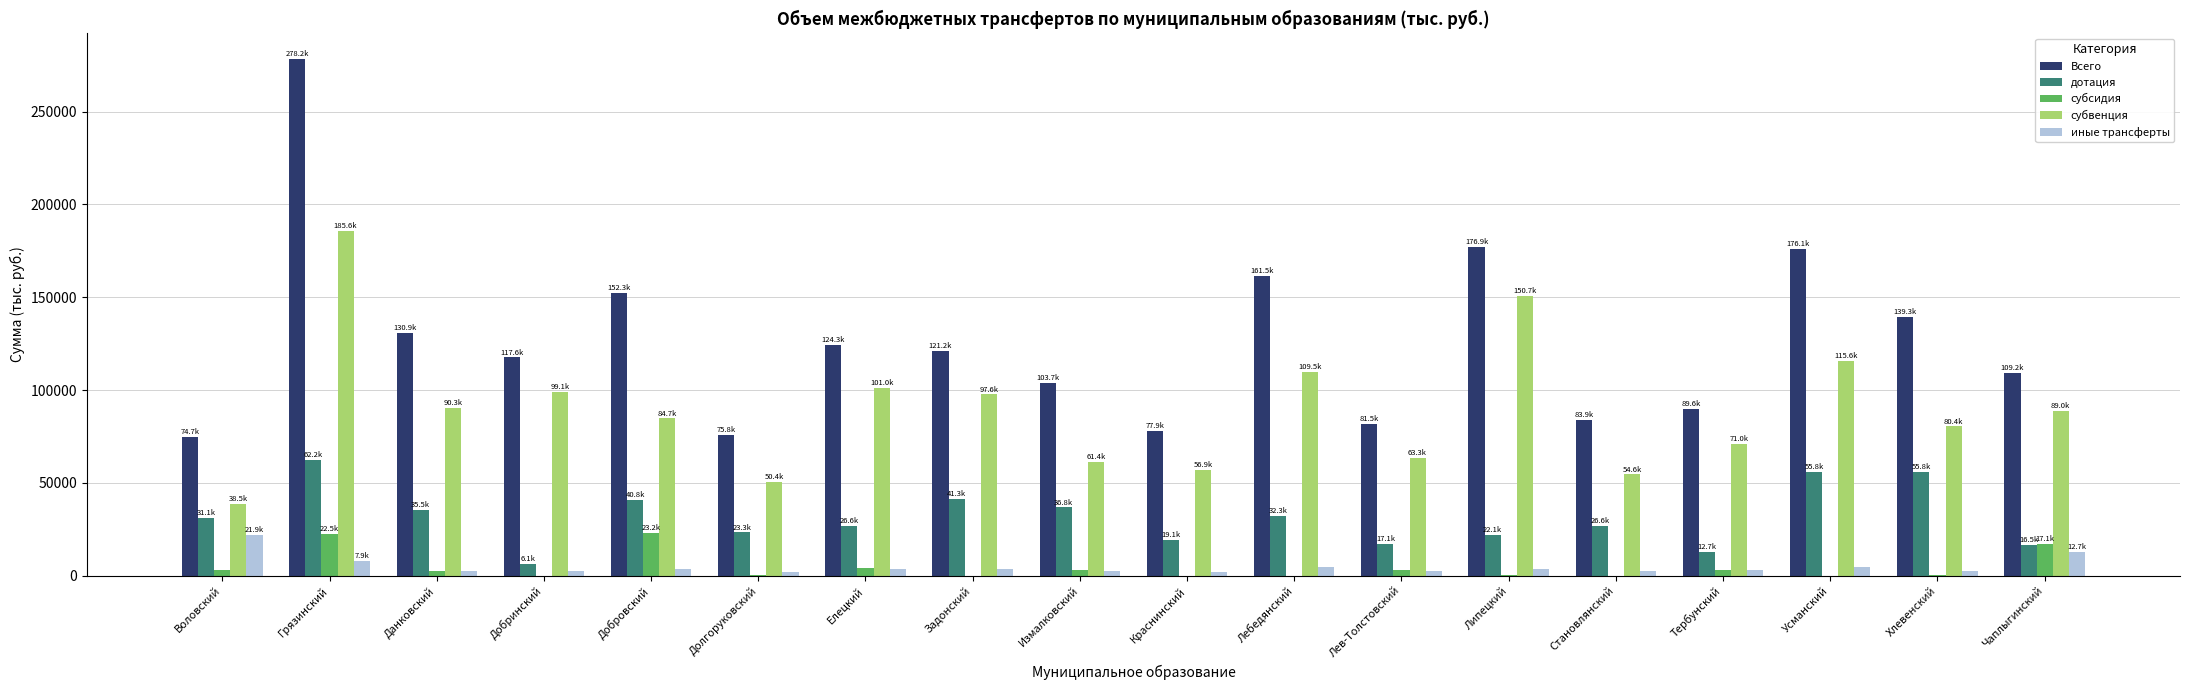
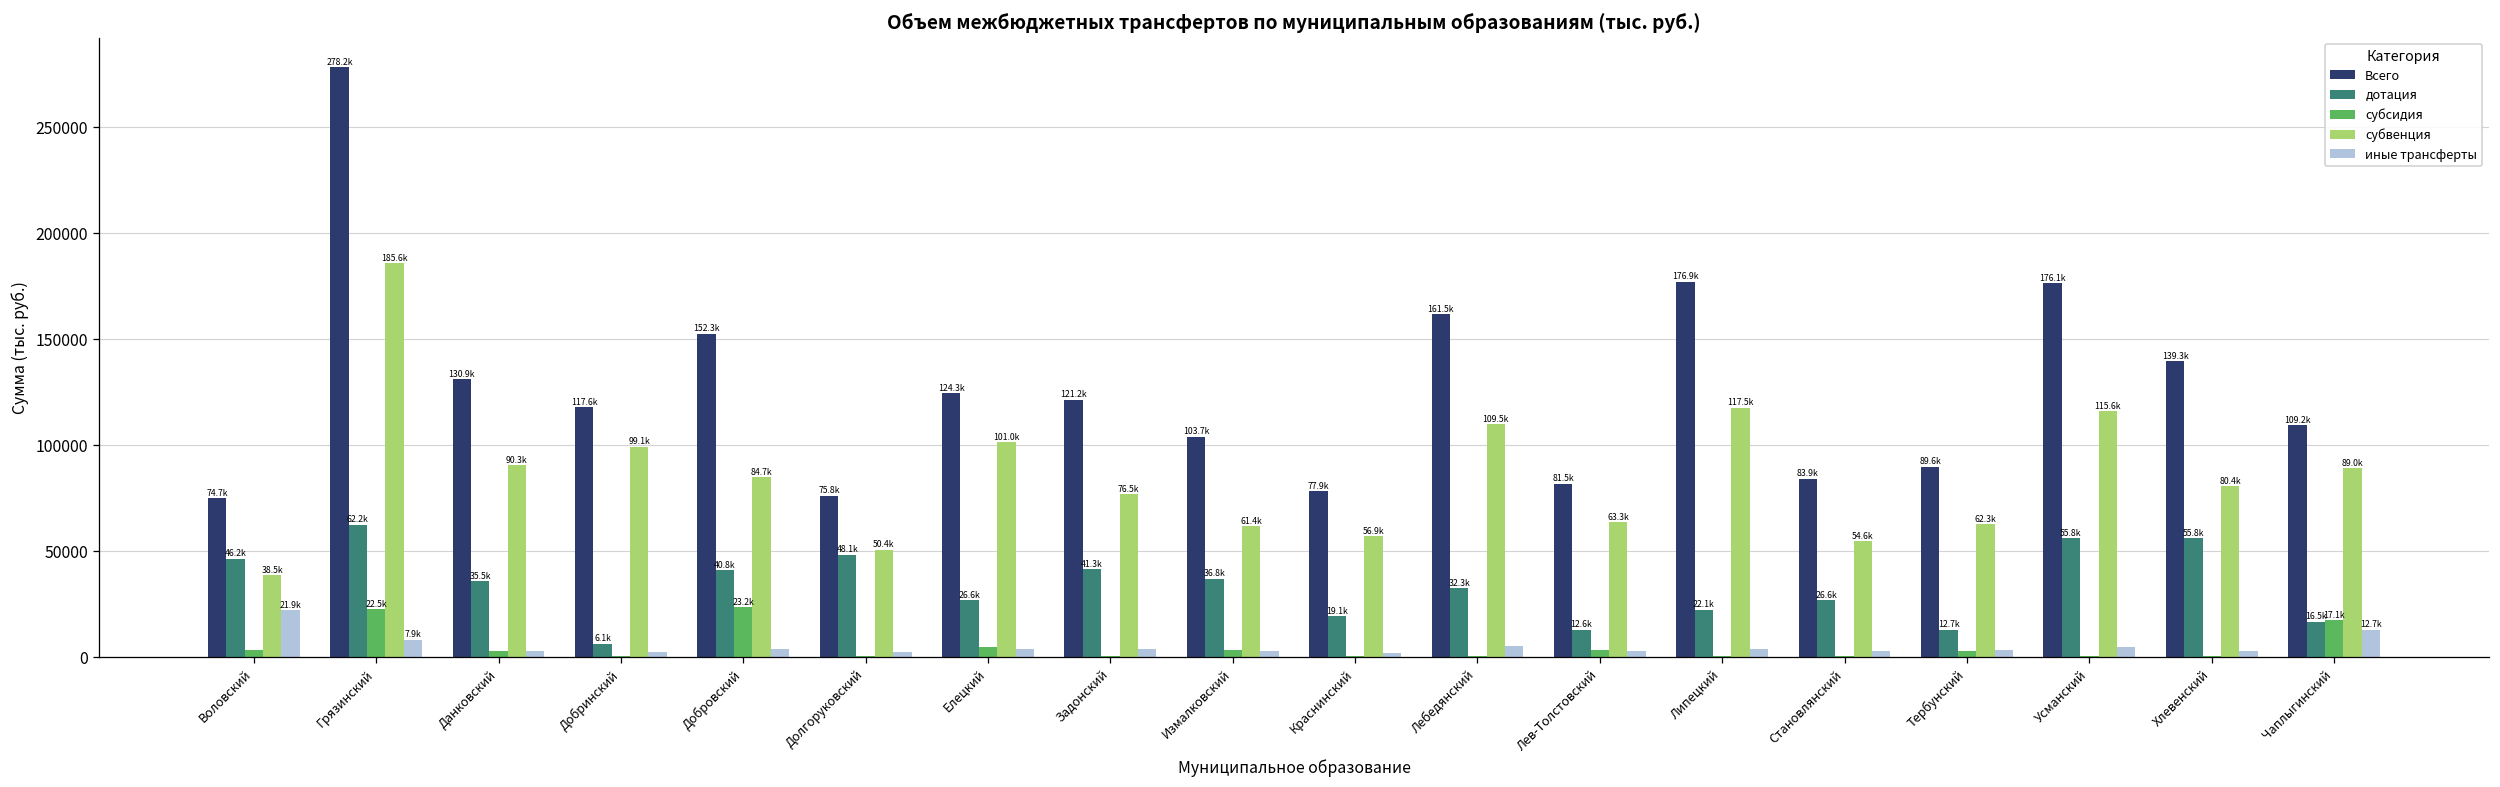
  {
    "Всего": {
      "Воловский": "74.7k",
      "Грязинский": "278.2k",
      "Данковский": "130.9k",
      "Добринский": "117.6k",
      "Добровский": "152.3k",
      "Долгоруковский": "75.8k",
      "Елецкий": "124.3k",
      "Задонский": "121.2k",
      "Измалковский": "103.7k",
      "Краснинский": "77.9k",
      "Лебедянский": "161.5k",
      "Лев-Толстовский": "81.5k",
      "Липецкий": "176.9k",
      "Становлянский": "83.9k",
      "Тербунский": "89.6k",
      "Усманский": "176.1k",
      "Хлевенский": "139.3k",
      "Чаплыгинский": "109.2k"
    },
    "дотация": {
-     "Воловский": "31.1k",
+     "Воловский": "46.2k",
      "Грязинский": "62.2k",
      "Данковский": "35.5k",
      "Добринский": "6.1k",
      "Добровский": "40.8k",
-     "Долгоруковский": "23.3k",
+     "Долгоруковский": "48.1k",
      "Елецкий": "26.6k",
      "Задонский": "41.3k",
      "Измалковский": "36.8k",
      "Краснинский": "19.1k",
      "Лебедянский": "32.3k",
-     "Лев-Толстовский": "17.1k",
+     "Лев-Толстовский": "12.6k",
      "Липецкий": "22.1k",
      "Становлянский": "26.6k",
      "Тербунский": "12.7k",
      "Усманский": "55.8k",
      "Хлевенский": "55.8k",
      "Чаплыгинский": "16.5k"
    },
    "субсидия": {
      "Грязинский": "22.5k",
      "Добровский": "23.2k",
      "Чаплыгинский": "17.1k"
    },
    "субвенция": {
      "Воловский": "38.5k",
      "Грязинский": "185.6k",
      "Данковский": "90.3k",
      "Добринский": "99.1k",
      "Добровский": "84.7k",
      "Долгоруковский": "50.4k",
      "Елецкий": "101.0k",
-     "Задонский": "97.6k",
+     "Задонский": "76.5k",
      "Измалковский": "61.4k",
      "Краснинский": "56.9k",
      "Лебедянский": "109.5k",
      "Лев-Толстовский": "63.3k",
-     "Липецкий": "150.7k",
+     "Липецкий": "117.5k",
      "Становлянский": "54.6k",
-     "Тербунский": "71.0k",
+     "Тербунский": "62.3k",
      "Усманский": "115.6k",
      "Хлевенский": "80.4k",
      "Чаплыгинский": "89.0k"
    },
    "иные трансферты": {
      "Воловский": "21.9k",
      "Грязинский": "7.9k",
      "Чаплыгинский": "12.7k"
    }
  }
